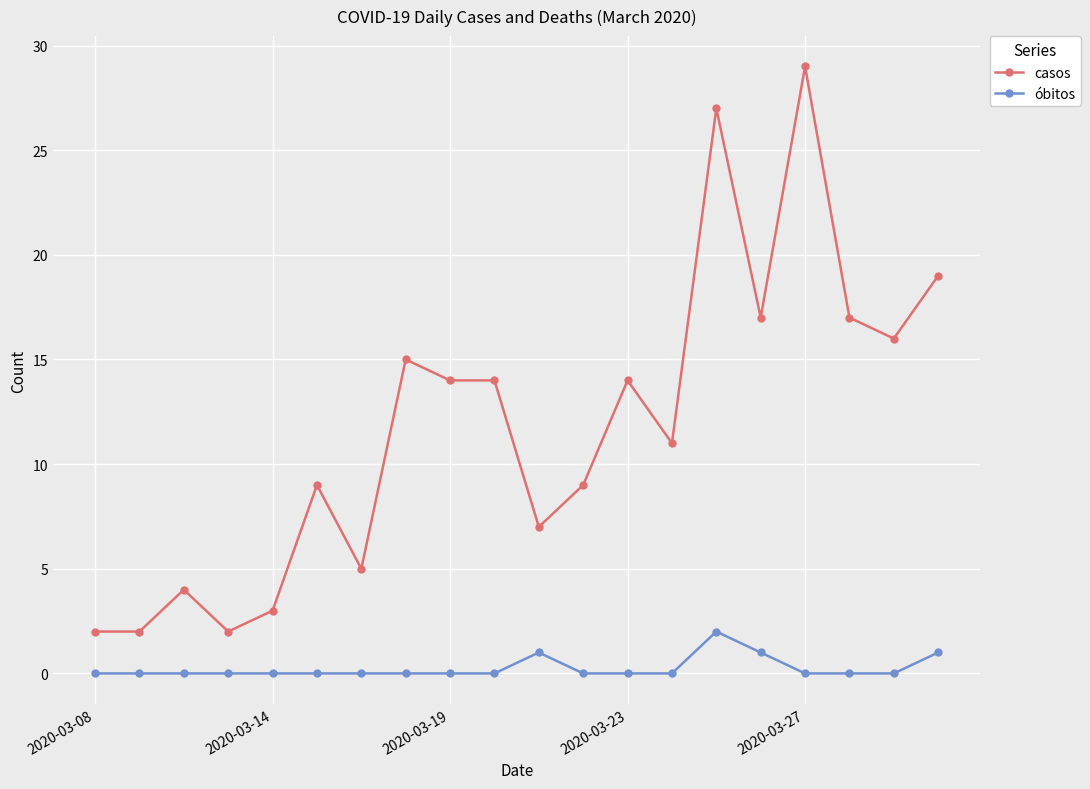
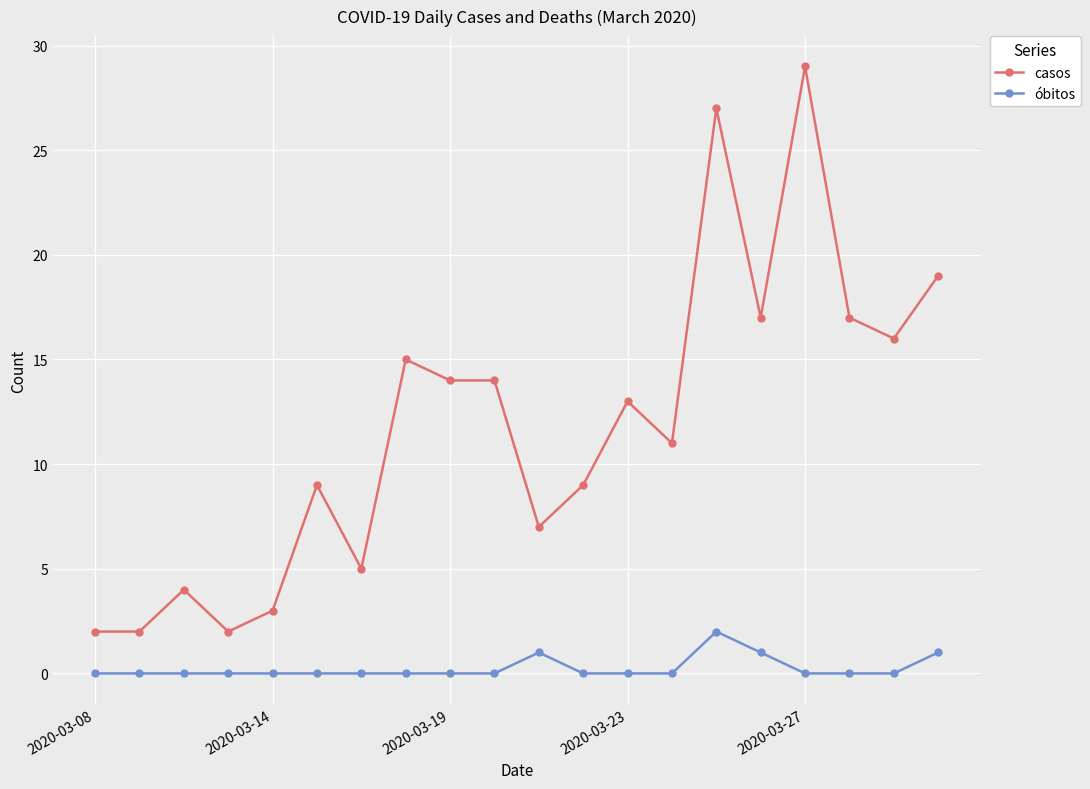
  {
    "casos": {
      "2020-03-08": 2,
      "2020-03-14": 3,
      "2020-03-19": 14,
-     "2020-03-23": 14,
+     "2020-03-23": 13,
      "2020-03-27": 29
    },
    "óbitos": {
      "2020-03-08": 0,
      "2020-03-14": 0,
      "2020-03-19": 0,
      "2020-03-23": 0,
      "2020-03-27": 0
    }
  }
